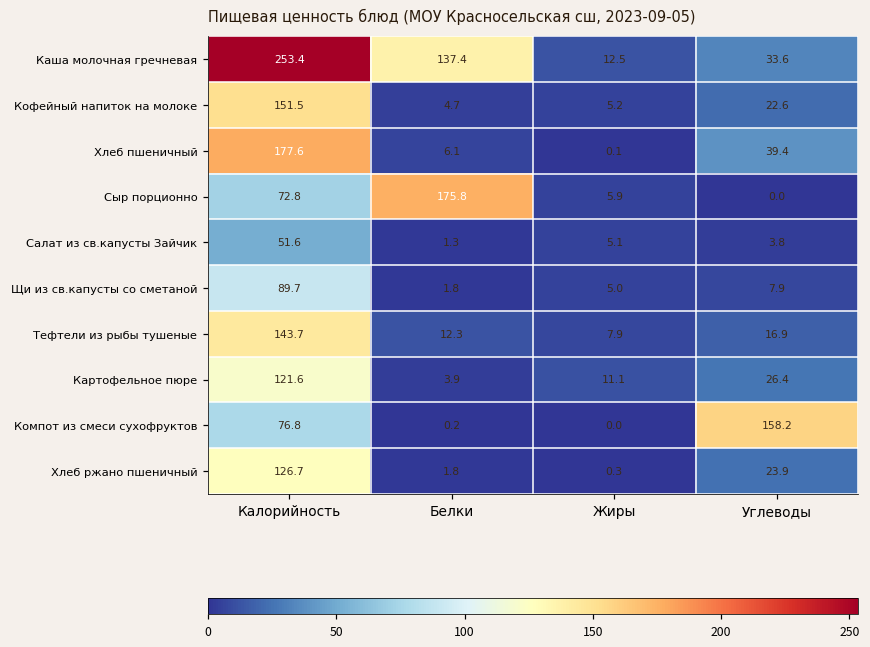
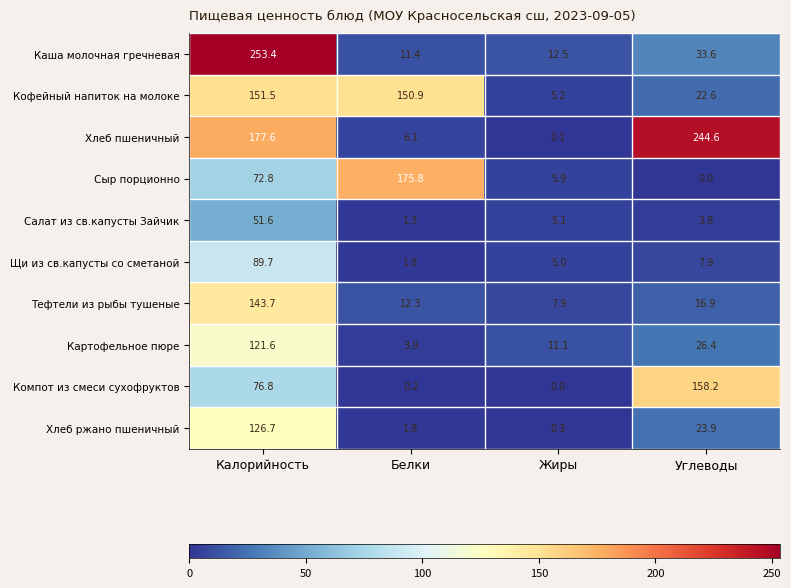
  {
    "Каша молочная гречневая": {
      "Калорийность": 253.4,
-     "Белки": 137.4,
+     "Белки": 11.4,
      "Жиры": 12.5,
      "Углеводы": 33.6
    },
    "Кофейный напиток на молоке": {
      "Калорийность": 151.5,
-     "Белки": 4.7,
+     "Белки": 150.9,
      "Жиры": 5.2,
      "Углеводы": 22.6
    },
    "Хлеб пшеничный": {
      "Калорийность": 177.6,
      "Белки": 6.1,
      "Жиры": 0.1,
-     "Углеводы": 39.4
+     "Углеводы": 244.6
    },
    "Сыр порционно": {
      "Калорийность": 72.8,
      "Белки": 175.8,
      "Жиры": 5.9,
      "Углеводы": 0.0
    },
    "Салат из св.капусты Зайчик": {
      "Калорийность": 51.6,
      "Белки": 1.3,
      "Жиры": 5.1,
      "Углеводы": 3.8
    },
    "Щи из св.капусты со сметаной": {
      "Калорийность": 89.7,
      "Белки": 1.8,
      "Жиры": 5.0,
      "Углеводы": 7.9
    },
    "Тефтели из рыбы тушеные": {
      "Калорийность": 143.7,
      "Белки": 12.3,
      "Жиры": 7.9,
      "Углеводы": 16.9
    },
    "Картофельное пюре": {
      "Калорийность": 121.6,
      "Белки": 3.9,
      "Жиры": 11.1,
      "Углеводы": 26.4
    },
    "Компот из смеси сухофруктов": {
      "Калорийность": 76.8,
      "Белки": 0.2,
      "Жиры": 0.0,
      "Углеводы": 158.2
    },
    "Хлеб ржано пшеничный": {
      "Калорийность": 126.7,
      "Белки": 1.8,
      "Жиры": 0.3,
      "Углеводы": 23.9
    }
  }
